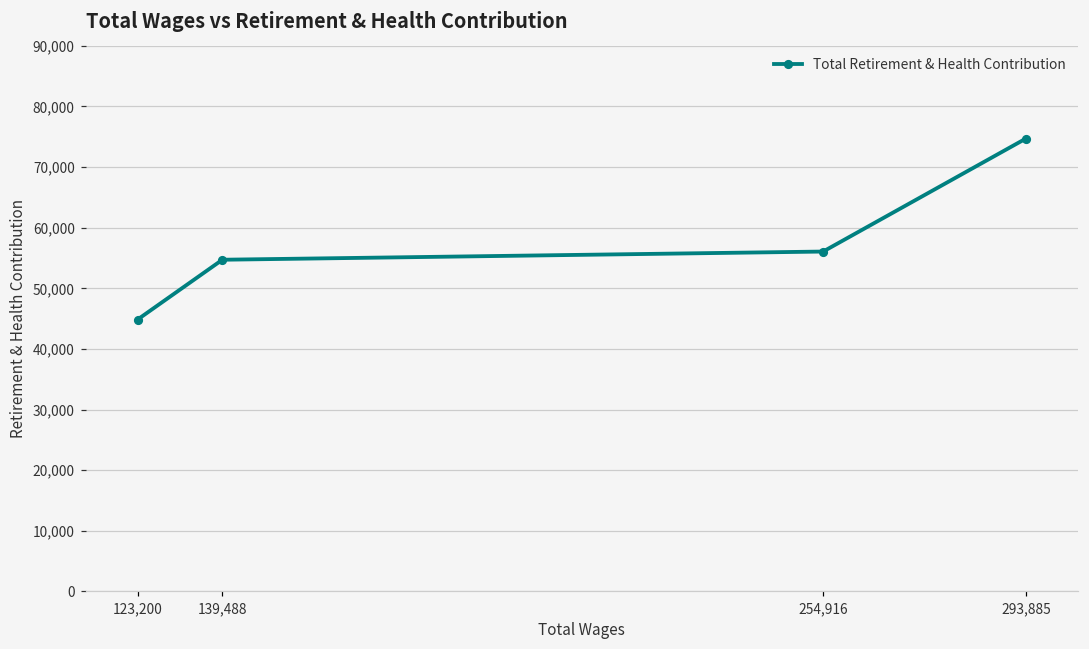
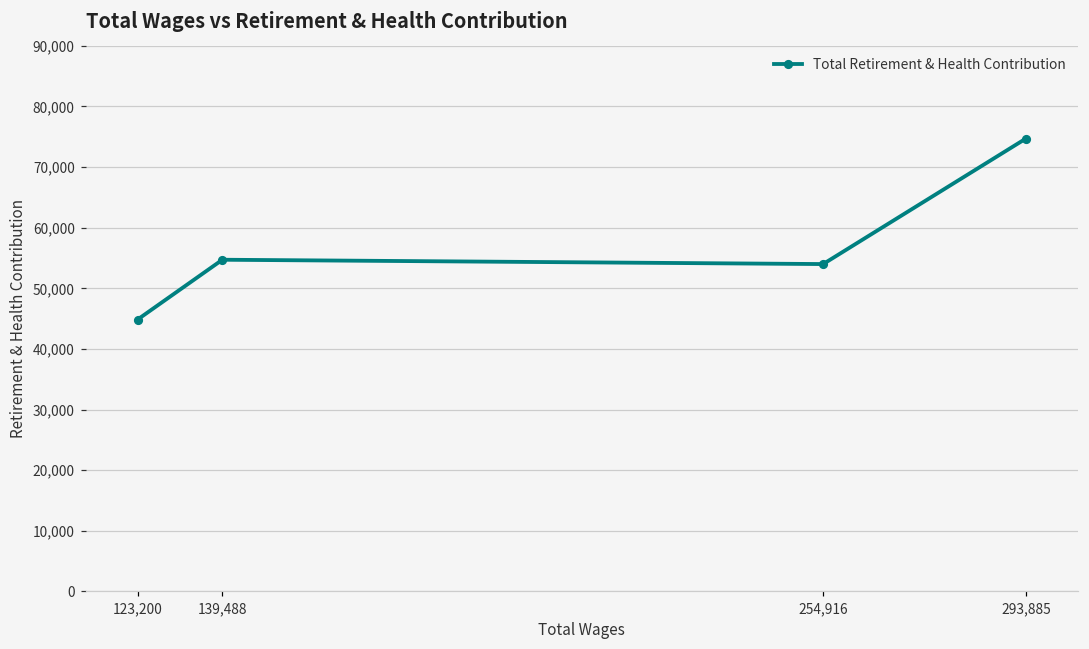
  {
    "123,200": "45,000",
    "139,488": "55,000",
-   "254,916": "56,000",
+   "254,916": "54,000",
    "293,885": "75,000"
  }
